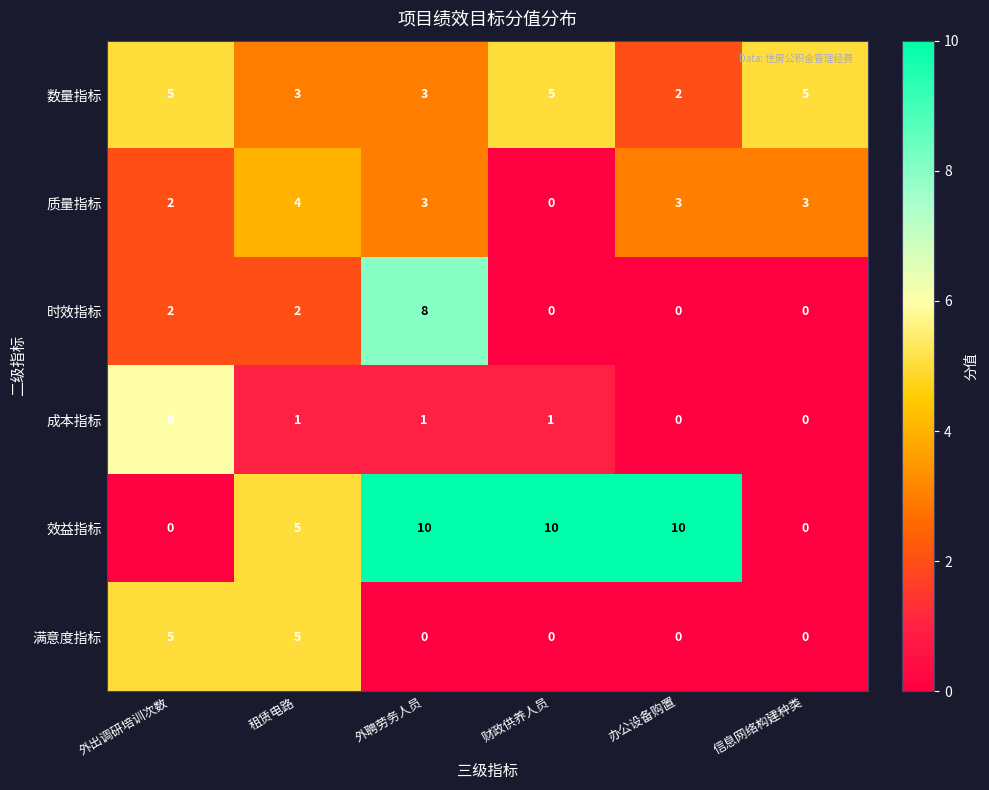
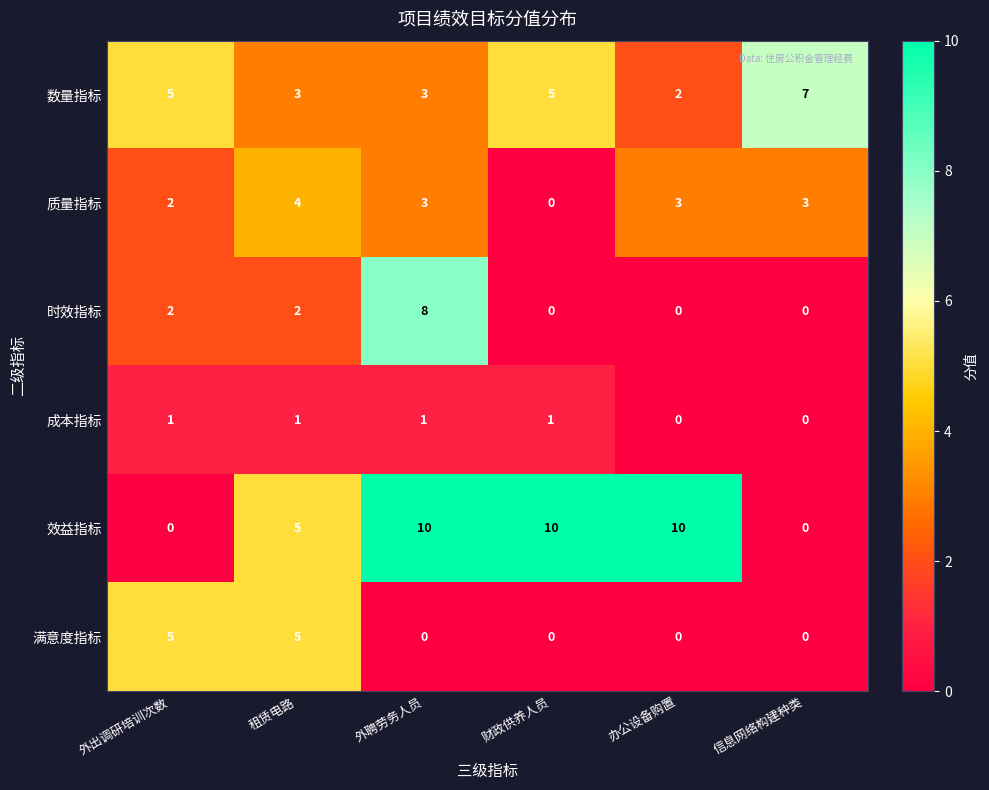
  {
    "数量指标": {
      "外出调研培训次数": 5,
      "租赁电路": 3,
      "外聘劳务人员": 3,
      "财政供养人员": 5,
      "办公设备购置": 2,
-     "信息网络构建种类": 5
+     "信息网络构建种类": 7
    },
    "质量指标": {
      "外出调研培训次数": 2,
      "租赁电路": 4,
      "外聘劳务人员": 3,
      "财政供养人员": 0,
      "办公设备购置": 3,
      "信息网络构建种类": 3
    },
    "时效指标": {
      "外出调研培训次数": 2,
      "租赁电路": 2,
      "外聘劳务人员": 8,
      "财政供养人员": 0,
      "办公设备购置": 0,
      "信息网络构建种类": 0
    },
    "成本指标": {
-     "外出调研培训次数": 6,
+     "外出调研培训次数": 1,
      "租赁电路": 1,
      "外聘劳务人员": 1,
      "财政供养人员": 1,
      "办公设备购置": 0,
      "信息网络构建种类": 0
    },
    "效益指标": {
      "外出调研培训次数": 0,
      "租赁电路": 5,
      "外聘劳务人员": 10,
      "财政供养人员": 10,
      "办公设备购置": 10,
      "信息网络构建种类": 0
    },
    "满意度指标": {
      "外出调研培训次数": 5,
      "租赁电路": 5,
      "外聘劳务人员": 0,
      "财政供养人员": 0,
      "办公设备购置": 0,
      "信息网络构建种类": 0
    }
  }
